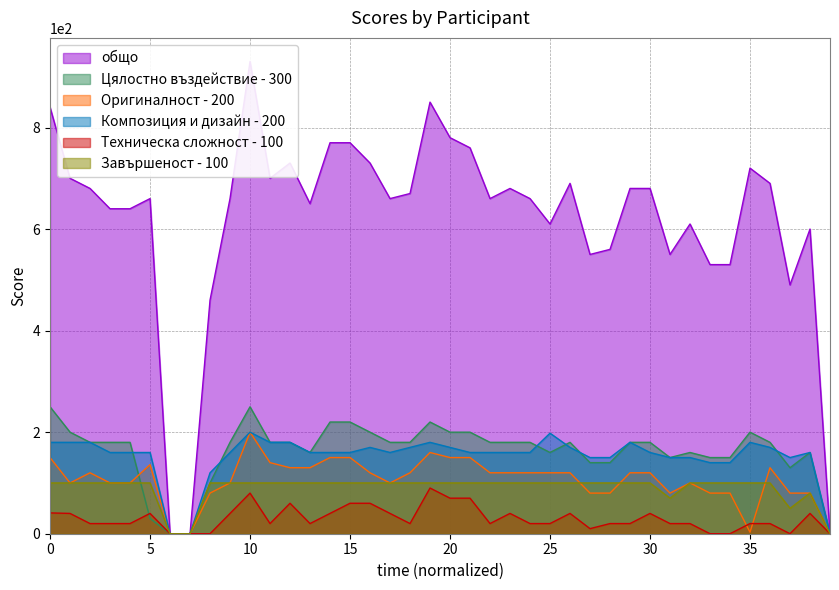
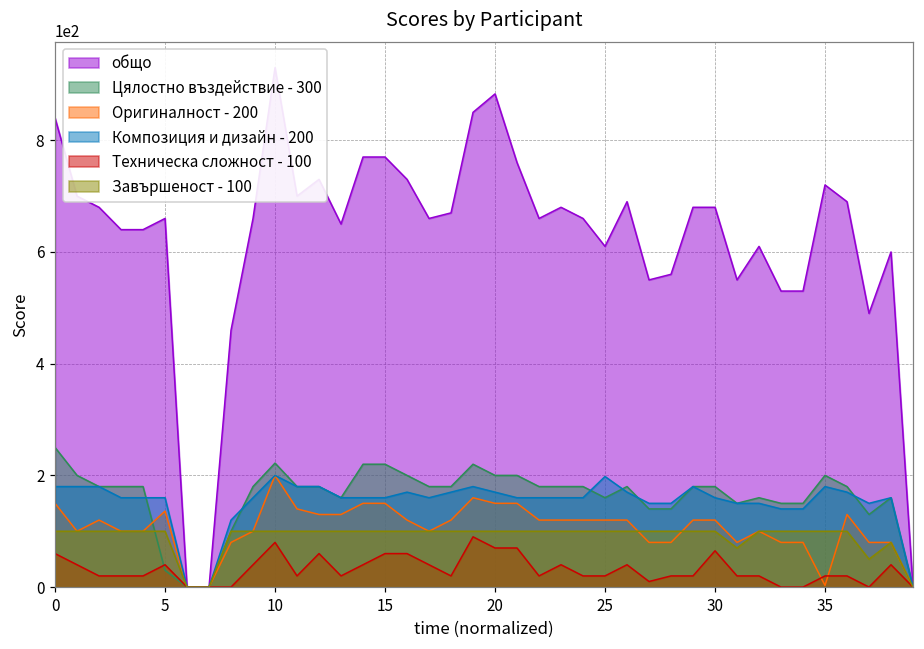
  {
    "общо": {
      "0": 840,
      "5": 660,
      "15": 770,
-     "20": 780,
+     "20": 880,
      "25": 610,
      "30": 680,
      "35": 720
    },
    "Цялостно въздействие - 300": {
      "0": 250,
      "5": 30,
-     "10": 250,
+     "10": 220,
      "15": 220,
      "20": 200,
      "25": 160,
      "30": 180,
      "35": 200
    },
    "Оригиналност - 200": {
      "0": 150,
      "5": 140,
      "15": 150,
      "20": 150,
      "25": 120,
      "30": 120,
      "35": 0
    },
    "Композиция и дизайн - 200": {
      "0": 180,
      "5": 160,
      "15": 160,
      "20": 170,
      "25": 200,
      "30": 160,
      "35": 180
    },
    "Техническа сложност - 100": {
-     "0": 40,
+     "0": 60,
      "5": 40,
      "10": 80,
      "15": 60,
      "20": 70,
      "25": 20,
-     "30": 40,
+     "30": 70,
      "35": 20
    },
    "Завършеност - 100": {
      "0": 100,
      "5": 100,
      "10": 100,
      "15": 100,
      "20": 100,
      "25": 100,
      "30": 100,
      "35": 100
    }
  }
